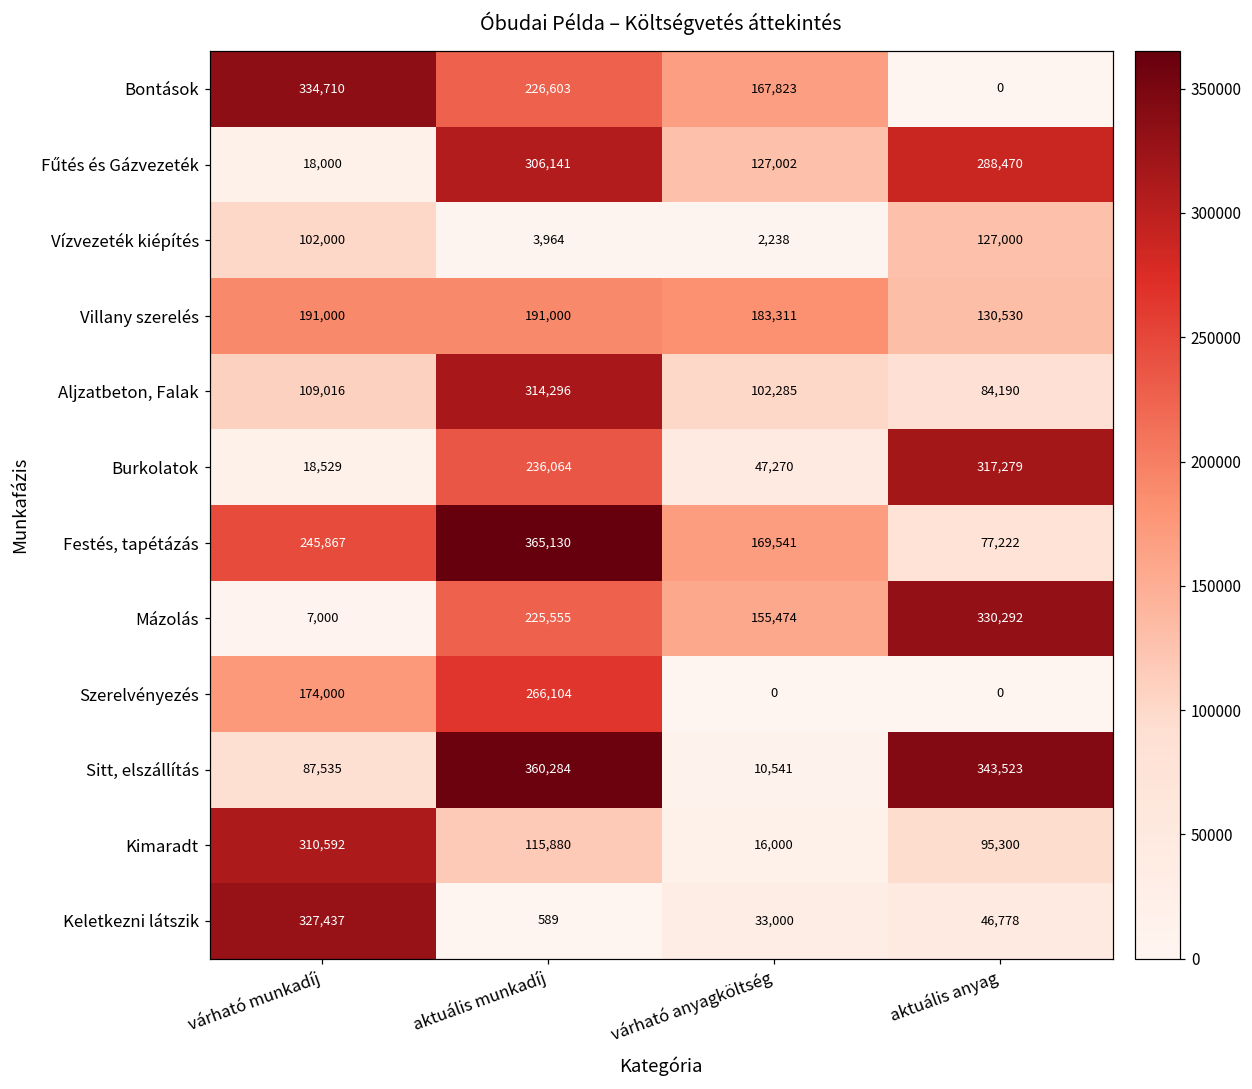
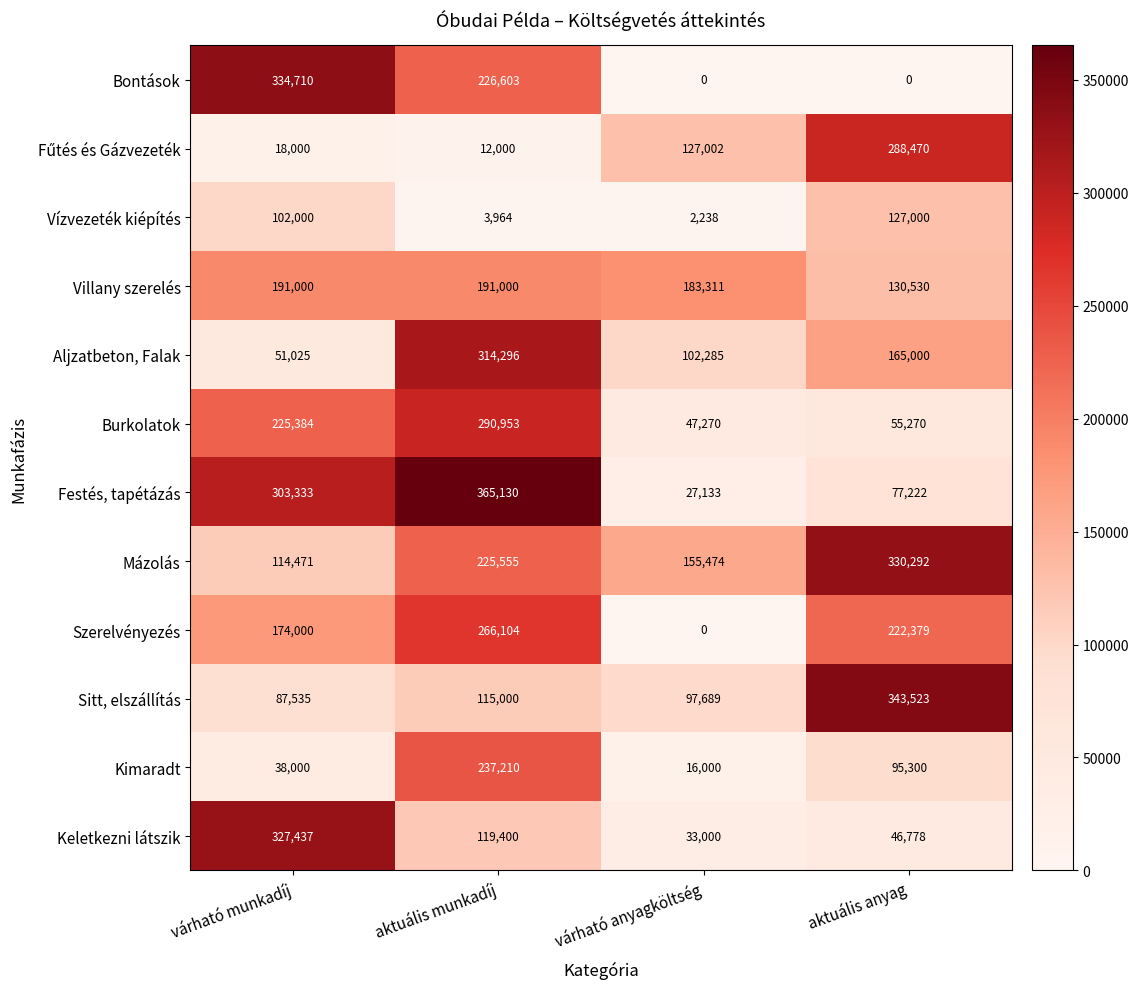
  {
    "Bontások": {
      "várható munkadíj": "334,710",
      "aktuális munkadíj": "226,603",
-     "várható anyagköltség": "167,823",
+     "várható anyagköltség": "0",
      "aktuális anyag": "0"
    },
    "Fűtés és Gázvezeték": {
      "várható munkadíj": "18,000",
-     "aktuális munkadíj": "306,141",
+     "aktuális munkadíj": "12,000",
      "várható anyagköltség": "127,002",
      "aktuális anyag": "288,470"
    },
    "Vízvezeték kiépítés": {
      "várható munkadíj": "102,000",
      "aktuális munkadíj": "3,964",
      "várható anyagköltség": "2,238",
      "aktuális anyag": "127,000"
    },
    "Villany szerelés": {
      "várható munkadíj": "191,000",
      "aktuális munkadíj": "191,000",
      "várható anyagköltség": "183,311",
      "aktuális anyag": "130,530"
    },
    "Aljzatbeton, Falak": {
-     "várható munkadíj": "109,016",
+     "várható munkadíj": "51,025",
      "aktuális munkadíj": "314,296",
      "várható anyagköltség": "102,285",
-     "aktuális anyag": "84,190"
+     "aktuális anyag": "165,000"
    },
    "Burkolatok": {
-     "várható munkadíj": "18,529",
-     "aktuális munkadíj": "236,064",
+     "várható munkadíj": "225,384",
+     "aktuális munkadíj": "290,953",
      "várható anyagköltség": "47,270",
-     "aktuális anyag": "317,279"
+     "aktuális anyag": "55,270"
    },
    "Festés, tapétázás": {
-     "várható munkadíj": "245,867",
+     "várható munkadíj": "303,333",
      "aktuális munkadíj": "365,130",
-     "várható anyagköltség": "169,541",
+     "várható anyagköltség": "27,133",
      "aktuális anyag": "77,222"
    },
    "Mázolás": {
-     "várható munkadíj": "7,000",
+     "várható munkadíj": "114,471",
      "aktuális munkadíj": "225,555",
      "várható anyagköltség": "155,474",
      "aktuális anyag": "330,292"
    },
    "Szerelvényezés": {
      "várható munkadíj": "174,000",
      "aktuális munkadíj": "266,104",
      "várható anyagköltség": "0",
-     "aktuális anyag": "0"
+     "aktuális anyag": "222,379"
    },
    "Sitt, elszállítás": {
      "várható munkadíj": "87,535",
-     "aktuális munkadíj": "360,284",
-     "várható anyagköltség": "10,541",
+     "aktuális munkadíj": "115,000",
+     "várható anyagköltség": "97,689",
      "aktuális anyag": "343,523"
    },
    "Kimaradt": {
-     "várható munkadíj": "310,592",
-     "aktuális munkadíj": "115,880",
+     "várható munkadíj": "38,000",
+     "aktuális munkadíj": "237,210",
      "várható anyagköltség": "16,000",
      "aktuális anyag": "95,300"
    },
    "Keletkezni látszik": {
      "várható munkadíj": "327,437",
-     "aktuális munkadíj": "589",
+     "aktuális munkadíj": "119,400",
      "várható anyagköltség": "33,000",
      "aktuális anyag": "46,778"
    }
  }
